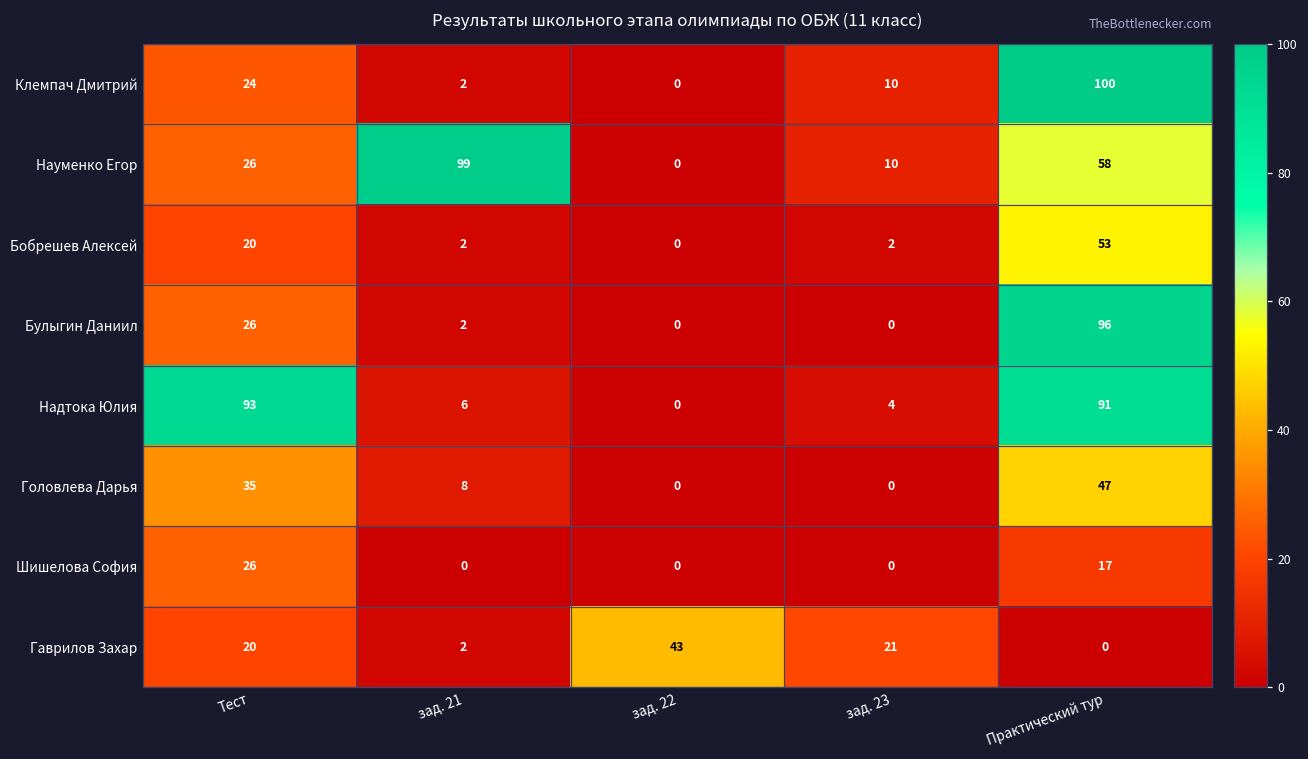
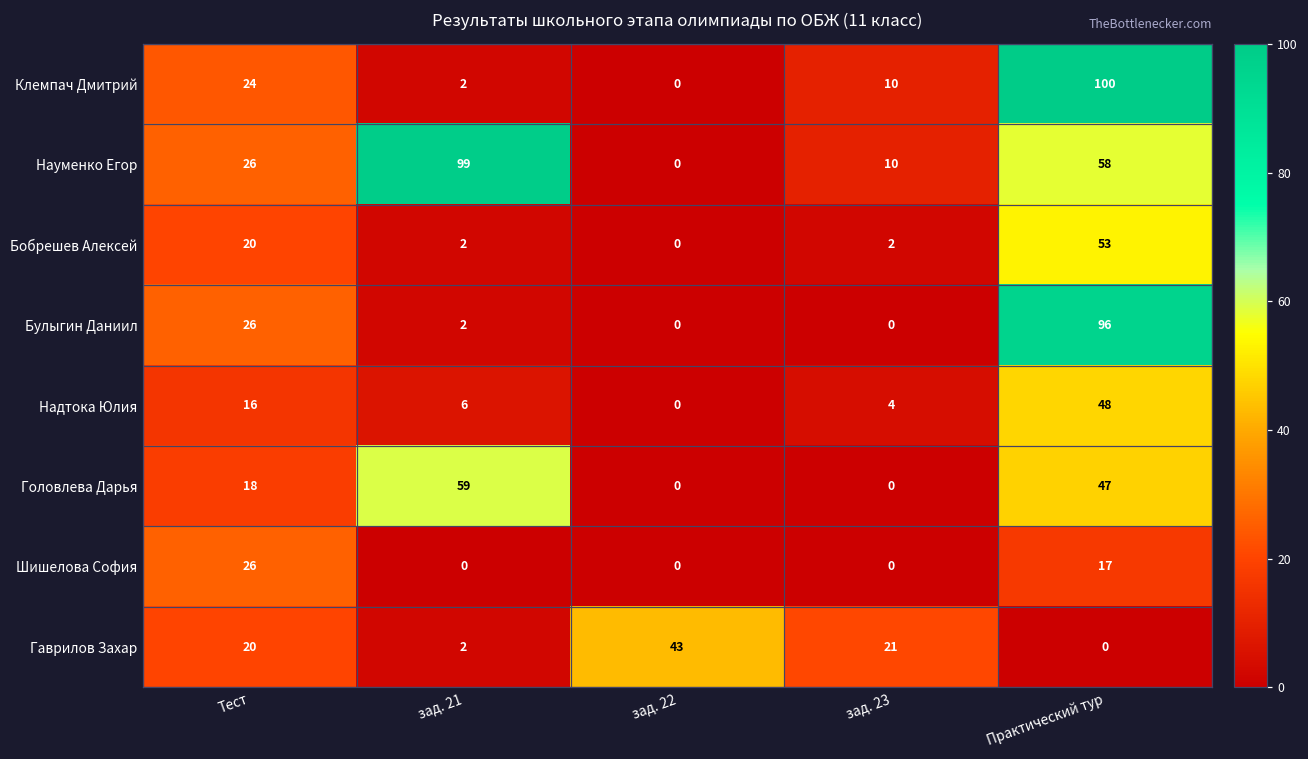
  {
    "Клемпач Дмитрий": {
      "Тест": 24,
      "зад. 21": 2,
      "зад. 22": 0,
      "зад. 23": 10,
      "Практический тур": 100
    },
    "Науменко Егор": {
      "Тест": 26,
      "зад. 21": 99,
      "зад. 22": 0,
      "зад. 23": 10,
      "Практический тур": 58
    },
    "Бобрешев Алексей": {
      "Тест": 20,
      "зад. 21": 2,
      "зад. 22": 0,
      "зад. 23": 2,
      "Практический тур": 53
    },
    "Булыгин Даниил": {
      "Тест": 26,
      "зад. 21": 2,
      "зад. 22": 0,
      "зад. 23": 0,
      "Практический тур": 96
    },
    "Надтока Юлия": {
-     "Тест": 93,
+     "Тест": 16,
      "зад. 21": 6,
      "зад. 22": 0,
      "зад. 23": 4,
-     "Практический тур": 91
+     "Практический тур": 48
    },
    "Головлева Дарья": {
-     "Тест": 35,
-     "зад. 21": 8,
+     "Тест": 18,
+     "зад. 21": 59,
      "зад. 22": 0,
      "зад. 23": 0,
      "Практический тур": 47
    },
    "Шишелова София": {
      "Тест": 26,
      "зад. 21": 0,
      "зад. 22": 0,
      "зад. 23": 0,
      "Практический тур": 17
    },
    "Гаврилов Захар": {
      "Тест": 20,
      "зад. 21": 2,
      "зад. 22": 43,
      "зад. 23": 21,
      "Практический тур": 0
    }
  }
